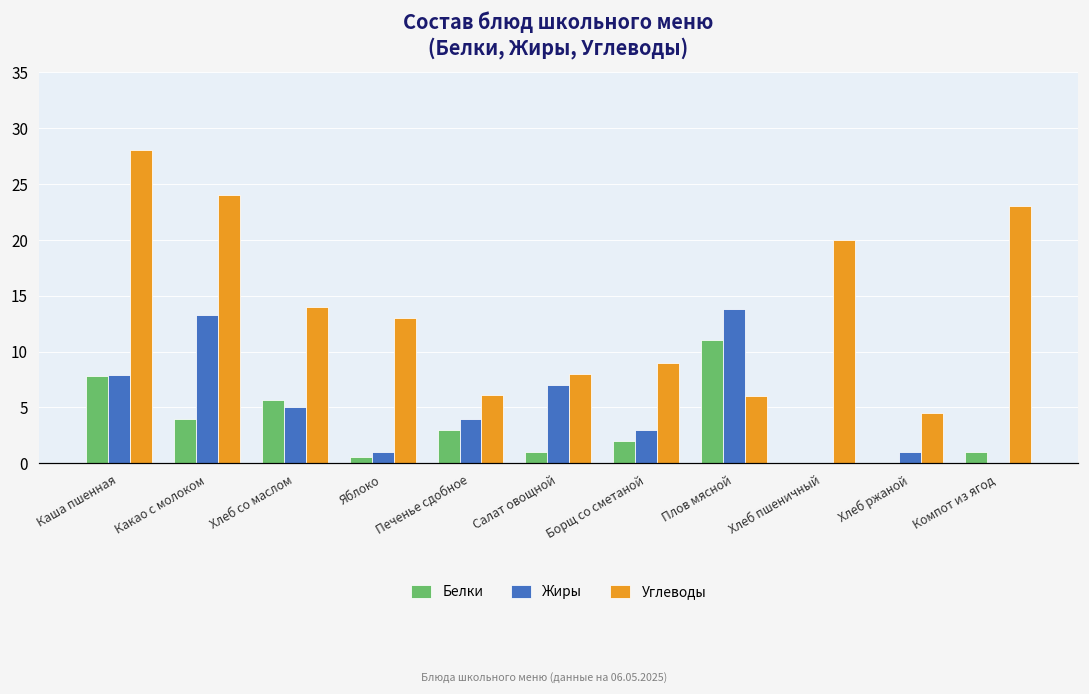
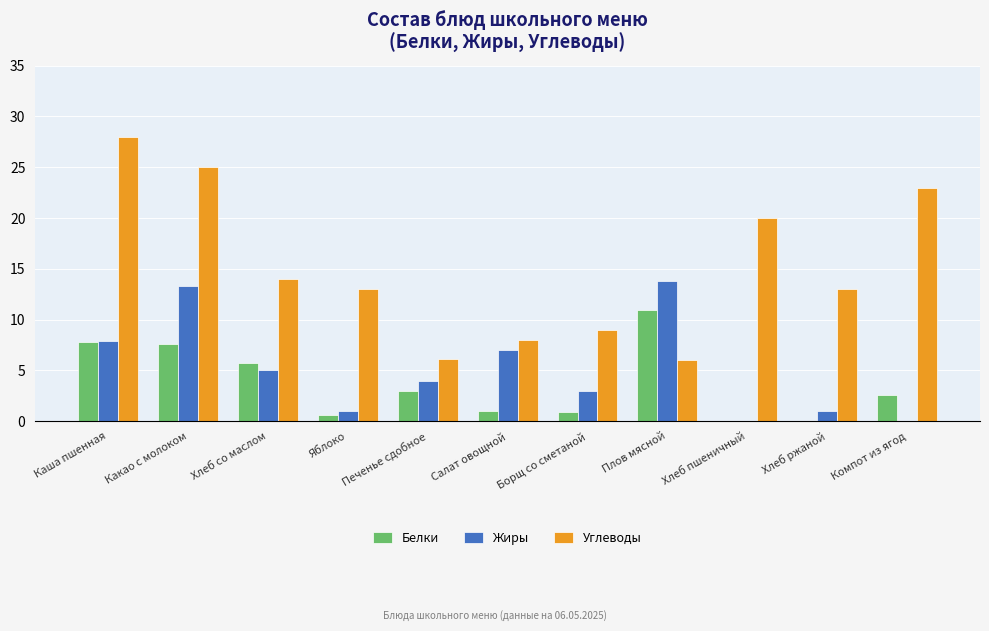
  {
    "Белки": {
      "Каша пшенная": 7.8,
-     "Какао с молоком": 4.0,
+     "Какао с молоком": 7.6,
      "Хлеб со маслом": 5.7,
      "Яблоко": 0.6,
      "Печенье сдобное": 3.0,
      "Салат овощной": 1.0,
-     "Борщ со сметаной": 2.0,
+     "Борщ со сметаной": 0.9,
      "Плов мясной": 11.0,
      "Хлеб пшеничный": 0.0,
      "Хлеб ржаной": 0.0,
-     "Компот из ягод": 1.0
+     "Компот из ягод": 2.6
    },
    "Жиры": {
      "Каша пшенная": 7.9,
      "Какао с молоком": 13.3,
      "Хлеб со маслом": 5.0,
      "Яблоко": 1.0,
      "Печенье сдобное": 4.0,
      "Салат овощной": 7.0,
      "Борщ со сметаной": 3.0,
      "Плов мясной": 13.8,
      "Хлеб пшеничный": 0.0,
      "Хлеб ржаной": 1.0,
      "Компот из ягод": 0.0
    },
    "Углеводы": {
      "Каша пшенная": 28.0,
-     "Какао с молоком": 24,
+     "Какао с молоком": 25,
      "Хлеб со маслом": 14.0,
      "Яблоко": 13.0,
      "Печенье сдобное": 6.1,
      "Салат овощной": 8.0,
      "Борщ со сметаной": 9.0,
      "Плов мясной": 6.0,
      "Хлеб пшеничный": 20.0,
-     "Хлеб ржаной": 4.5,
+     "Хлеб ржаной": 13.0,
      "Компот из ягод": 23.0
    }
  }
